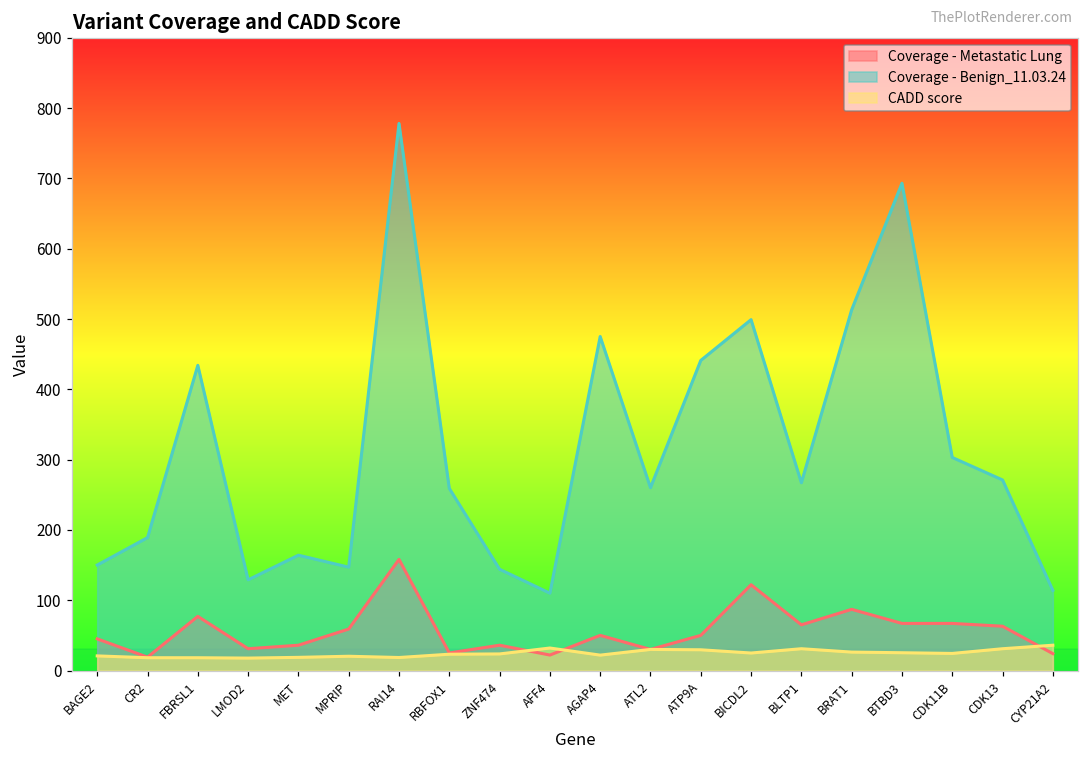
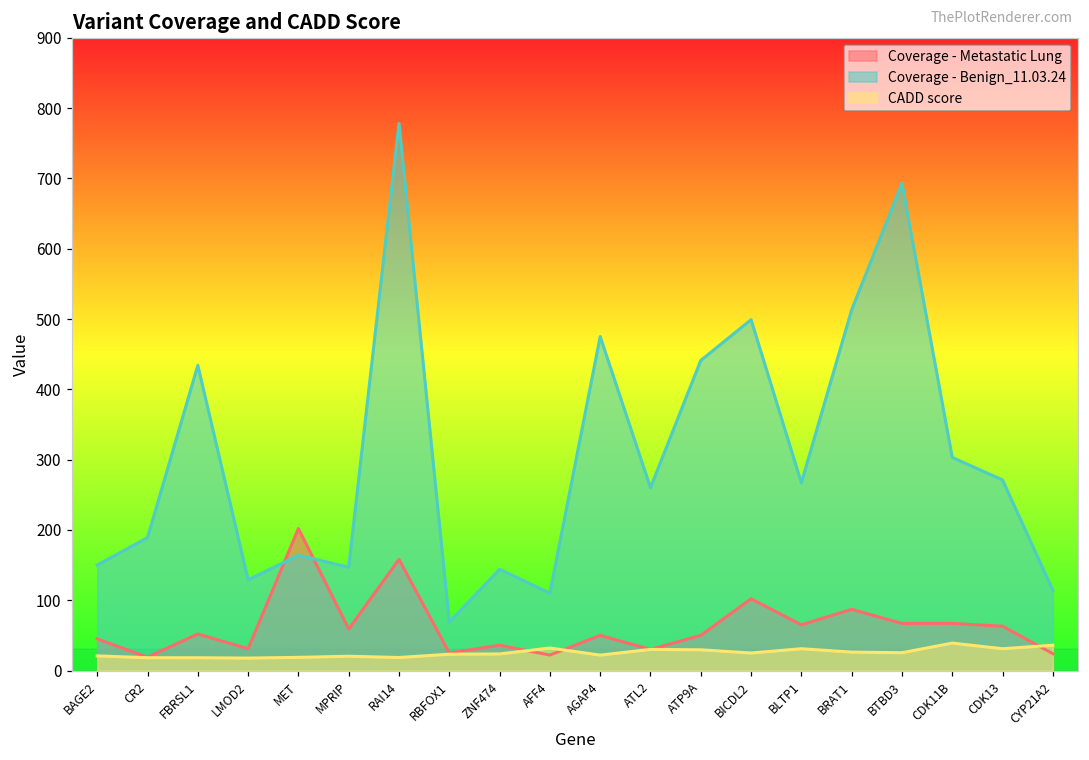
  {
    "Coverage - Metastatic Lung": {
      "BAGE2": 50,
-     "FBRSL1": 80,
+     "FBRSL1": 50,
      "LMOD2": 30,
-     "MET": 40,
+     "MET": 200,
      "MPRIP": 60,
      "RAI14": 160,
      "ZNF474": 40,
      "AFF4": 20,
      "AGAP4": 50,
      "ATP9A": 50,
-     "BICDL2": 120,
+     "BICDL2": 100,
      "BLTP1": 70,
      "BRAT1": 90,
      "BTBD3": 70,
      "CDK11B": 70,
      "CDK13": 60,
      "CYP21A2": 20
    },
    "Coverage - Benign_11.03.24": {
      "BAGE2": 150,
      "CR2": 190,
      "FBRSL1": 430,
      "LMOD2": 130,
      "MET": 160,
      "MPRIP": 150,
      "RAI14": 780,
-     "RBFOX1": 260,
+     "RBFOX1": 70,
      "ZNF474": 140,
      "AFF4": 110,
      "AGAP4": 480,
      "ATL2": 260,
      "ATP9A": 440,
      "BICDL2": 500,
      "BLTP1": 270,
      "BRAT1": 510,
      "BTBD3": 690,
      "CDK11B": 300,
      "CDK13": 270,
      "CYP21A2": 110
    },
    "CADD score": {
      "BAGE2": 20,
      "FBRSL1": 20,
      "LMOD2": 20,
      "MET": 20,
      "MPRIP": 20,
      "RAI14": 20,
      "ZNF474": 20,
      "AFF4": 30,
      "AGAP4": 20,
      "ATP9A": 30,
      "BICDL2": 20,
      "BLTP1": 30,
      "BRAT1": 30,
      "BTBD3": 30,
-     "CDK11B": 20,
+     "CDK11B": 40,
      "CDK13": 30,
      "CYP21A2": 40
    }
  }
